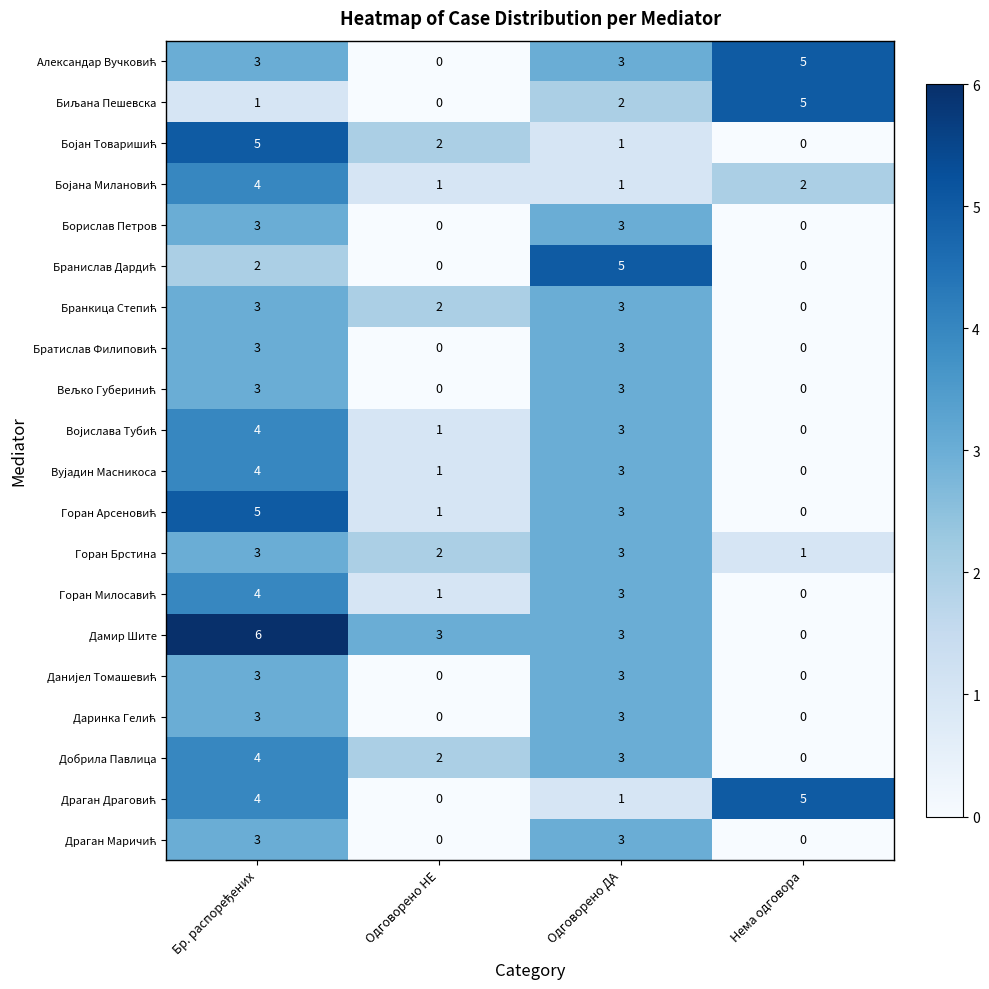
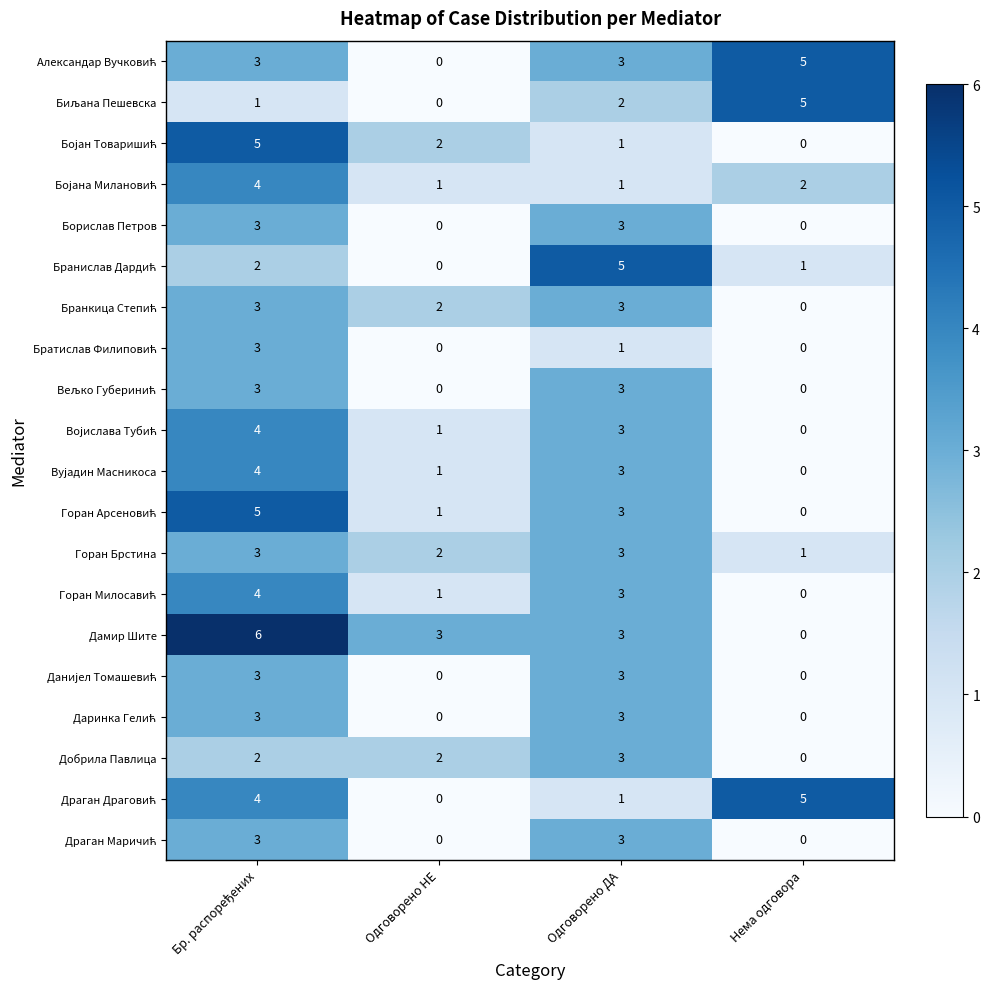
  {
    "Александар Вучковић": {
      "Бр. распоређених": 3,
      "Одговорено НЕ": 0,
      "Одговорено ДА": 3,
      "Нема одговора": 5
    },
    "Биљана Пешевска": {
      "Бр. распоређених": 1,
      "Одговорено НЕ": 0,
      "Одговорено ДА": 2,
      "Нема одговора": 5
    },
    "Бојан Товаришић": {
      "Бр. распоређених": 5,
      "Одговорено НЕ": 2,
      "Одговорено ДА": 1,
      "Нема одговора": 0
    },
    "Бојана Милановић": {
      "Бр. распоређених": 4,
      "Одговорено НЕ": 1,
      "Одговорено ДА": 1,
      "Нема одговора": 2
    },
    "Борислав Петров": {
      "Бр. распоређених": 3,
      "Одговорено НЕ": 0,
      "Одговорено ДА": 3,
      "Нема одговора": 0
    },
    "Бранислав Дардић": {
      "Бр. распоређених": 2,
      "Одговорено НЕ": 0,
      "Одговорено ДА": 5,
-     "Нема одговора": 0
+     "Нема одговора": 1
    },
    "Бранкица Степић": {
      "Бр. распоређених": 3,
      "Одговорено НЕ": 2,
      "Одговорено ДА": 3,
      "Нема одговора": 0
    },
    "Братислав Филиповић": {
      "Бр. распоређених": 3,
      "Одговорено НЕ": 0,
-     "Одговорено ДА": 3,
+     "Одговорено ДА": 1,
      "Нема одговора": 0
    },
    "Вељко Губеринић": {
      "Бр. распоређених": 3,
      "Одговорено НЕ": 0,
      "Одговорено ДА": 3,
      "Нема одговора": 0
    },
    "Војислава Тубић": {
      "Бр. распоређених": 4,
      "Одговорено НЕ": 1,
      "Одговорено ДА": 3,
      "Нема одговора": 0
    },
    "Вујадин Масникоса": {
      "Бр. распоређених": 4,
      "Одговорено НЕ": 1,
      "Одговорено ДА": 3,
      "Нема одговора": 0
    },
    "Горан Арсеновић": {
      "Бр. распоређених": 5,
      "Одговорено НЕ": 1,
      "Одговорено ДА": 3,
      "Нема одговора": 0
    },
    "Горан Брстина": {
      "Бр. распоређених": 3,
      "Одговорено НЕ": 2,
      "Одговорено ДА": 3,
      "Нема одговора": 1
    },
    "Горан Милосавић": {
      "Бр. распоређених": 4,
      "Одговорено НЕ": 1,
      "Одговорено ДА": 3,
      "Нема одговора": 0
    },
    "Дамир Шите": {
      "Бр. распоређених": 6,
      "Одговорено НЕ": 3,
      "Одговорено ДА": 3,
      "Нема одговора": 0
    },
    "Данијел Томашевић": {
      "Бр. распоређених": 3,
      "Одговорено НЕ": 0,
      "Одговорено ДА": 3,
      "Нема одговора": 0
    },
    "Даринка Гелић": {
      "Бр. распоређених": 3,
      "Одговорено НЕ": 0,
      "Одговорено ДА": 3,
      "Нема одговора": 0
    },
    "Добрила Павлица": {
-     "Бр. распоређених": 4,
+     "Бр. распоређених": 2,
      "Одговорено НЕ": 2,
      "Одговорено ДА": 3,
      "Нема одговора": 0
    },
    "Драган Драговић": {
      "Бр. распоређених": 4,
      "Одговорено НЕ": 0,
      "Одговорено ДА": 1,
      "Нема одговора": 5
    },
    "Драган Маричић": {
      "Бр. распоређених": 3,
      "Одговорено НЕ": 0,
      "Одговорено ДА": 3,
      "Нема одговора": 0
    }
  }
